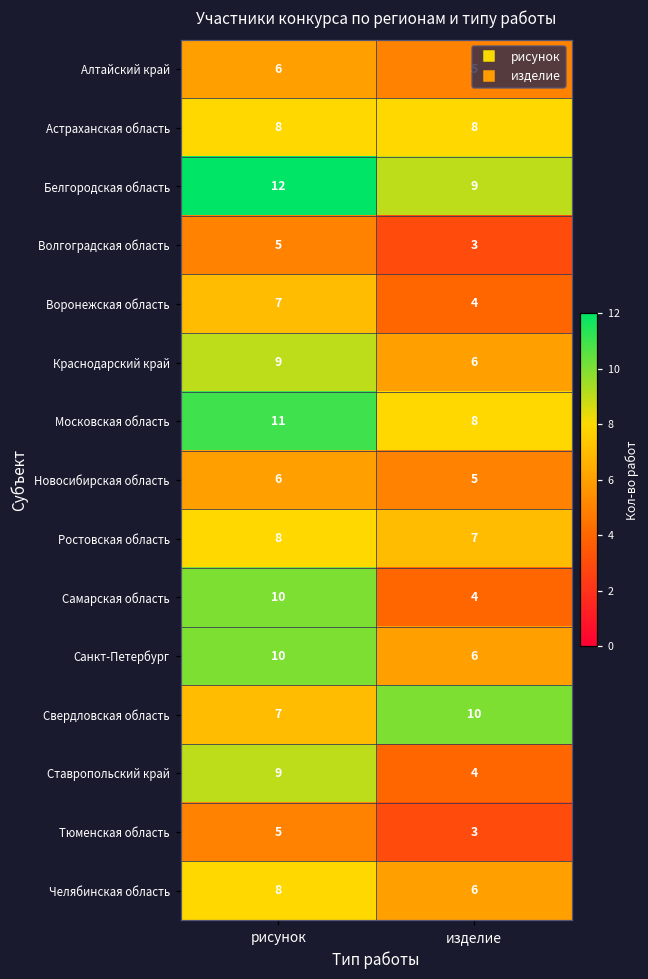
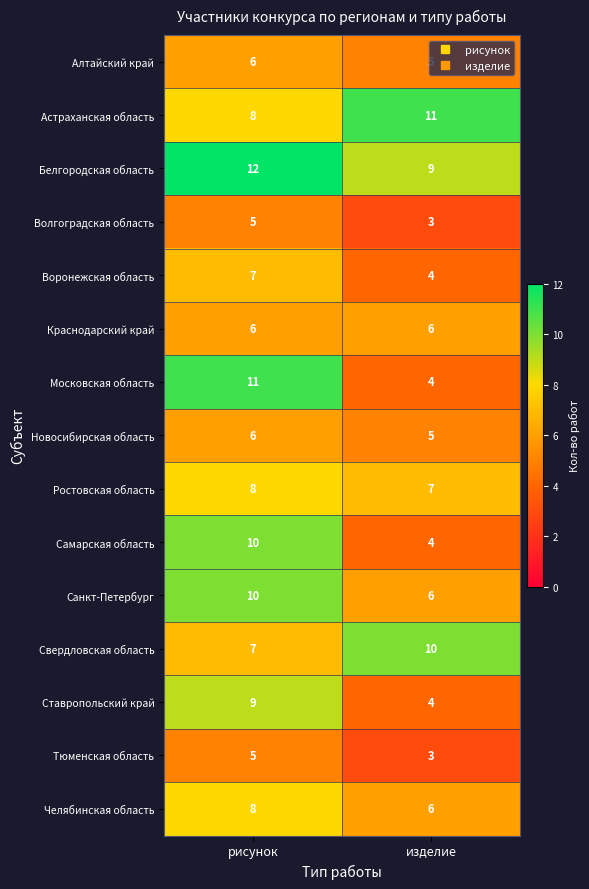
  {
    "Алтайский край": {
      "рисунок": 6
    },
    "Астраханская область": {
      "рисунок": 8,
-     "изделие": 8
+     "изделие": 11
    },
    "Белгородская область": {
      "рисунок": 12,
      "изделие": 9
    },
    "Волгоградская область": {
      "рисунок": 5,
      "изделие": 3
    },
    "Воронежская область": {
      "рисунок": 7,
      "изделие": 4
    },
    "Краснодарский край": {
-     "рисунок": 9,
+     "рисунок": 6,
      "изделие": 6
    },
    "Московская область": {
      "рисунок": 11,
-     "изделие": 8
+     "изделие": 4
    },
    "Новосибирская область": {
      "рисунок": 6,
      "изделие": 5
    },
    "Ростовская область": {
      "рисунок": 8,
      "изделие": 7
    },
    "Самарская область": {
      "рисунок": 10,
      "изделие": 4
    },
    "Санкт-Петербург": {
      "рисунок": 10,
      "изделие": 6
    },
    "Свердловская область": {
      "рисунок": 7,
      "изделие": 10
    },
    "Ставропольский край": {
      "рисунок": 9,
      "изделие": 4
    },
    "Тюменская область": {
      "рисунок": 5,
      "изделие": 3
    },
    "Челябинская область": {
      "рисунок": 8,
      "изделие": 6
    }
  }
